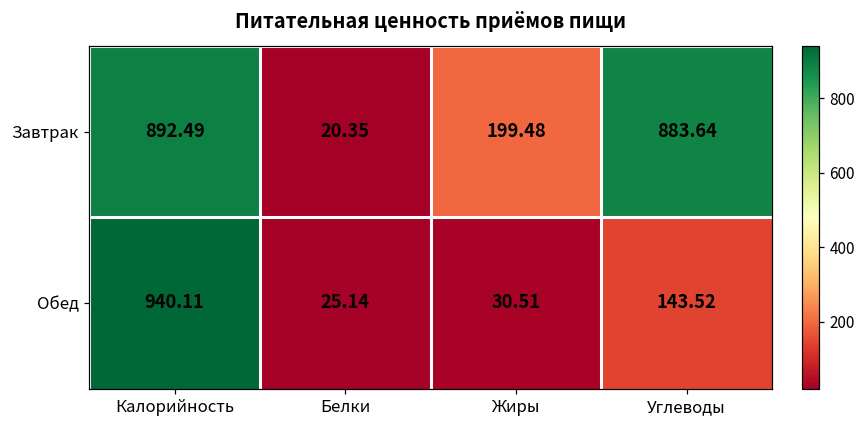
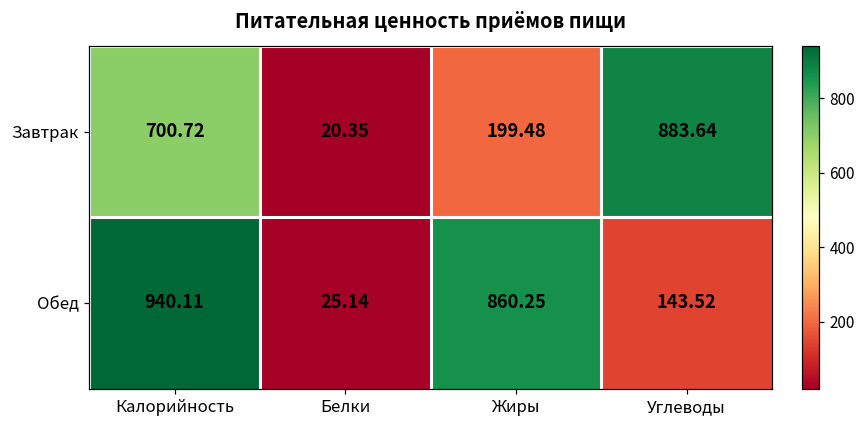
  {
    "Завтрак": {
-     "Калорийность": 892.49,
+     "Калорийность": 700.72,
      "Белки": 20.35,
      "Жиры": 199.48,
      "Углеводы": 883.64
    },
    "Обед": {
      "Калорийность": 940.11,
      "Белки": 25.14,
-     "Жиры": 30.51,
+     "Жиры": 860.25,
      "Углеводы": 143.52
    }
  }
